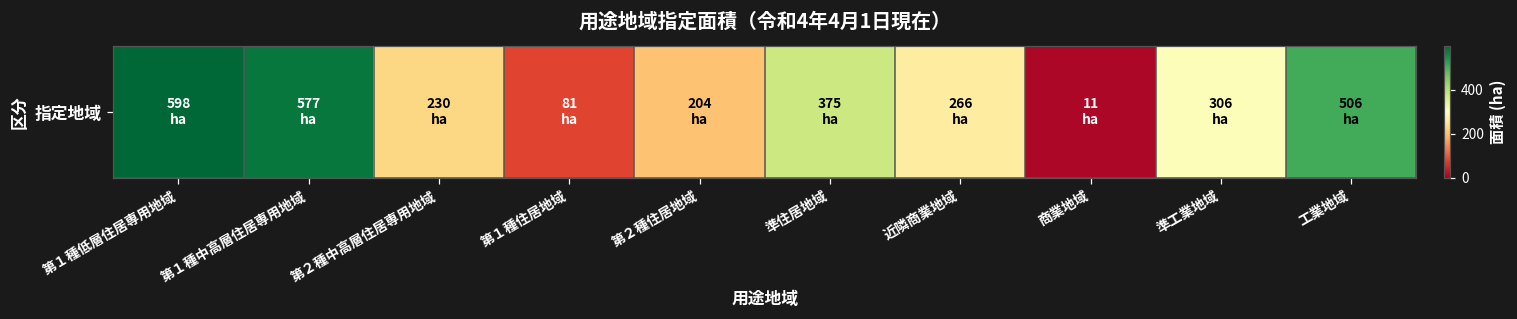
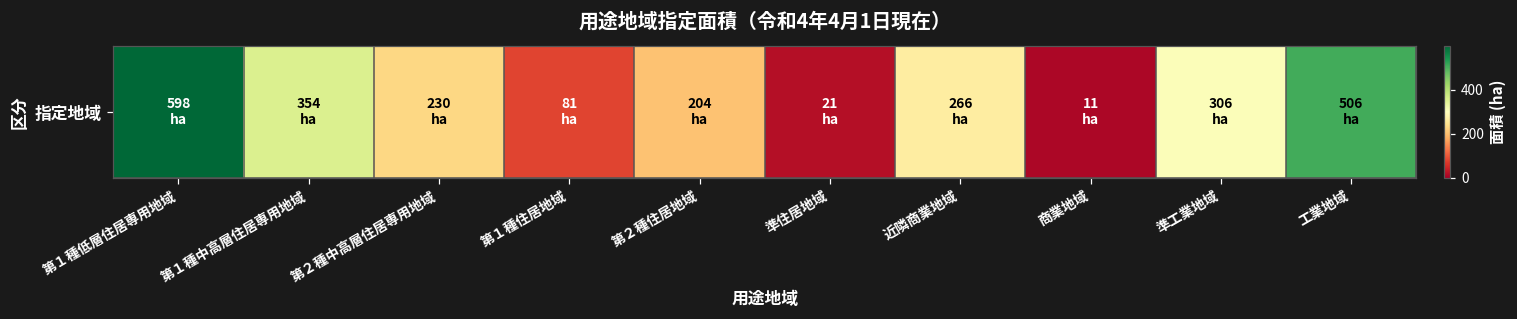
  {
    "指定地域": {
      "第１種低層住居専用地域": 598,
-     "第１種中高層住居専用地域": 577,
+     "第１種中高層住居専用地域": 354,
      "第２種中高層住居専用地域": 230,
      "第１種住居地域": 81,
      "第２種住居地域": 204,
-     "準住居地域": 375,
+     "準住居地域": 21,
      "近隣商業地域": 266,
      "商業地域": 11,
      "準工業地域": 306,
      "工業地域": 506
    }
  }
